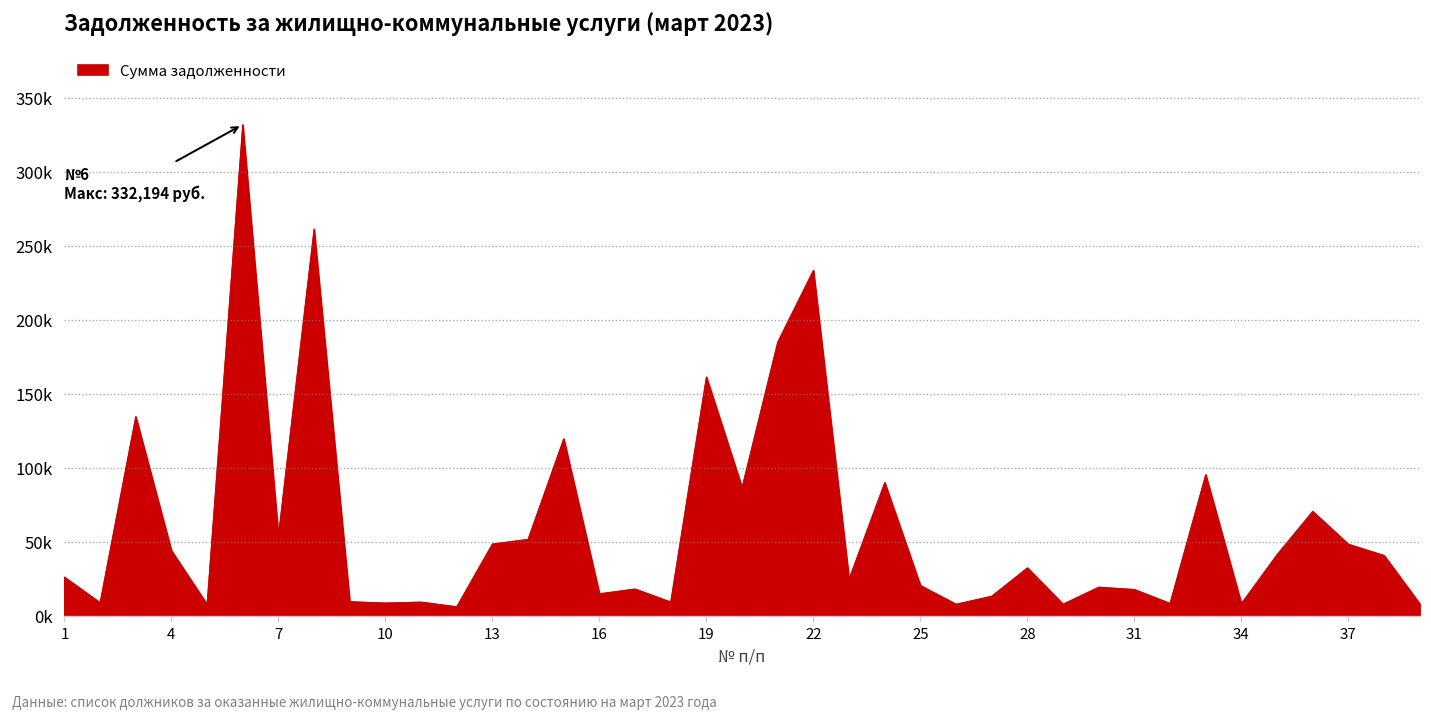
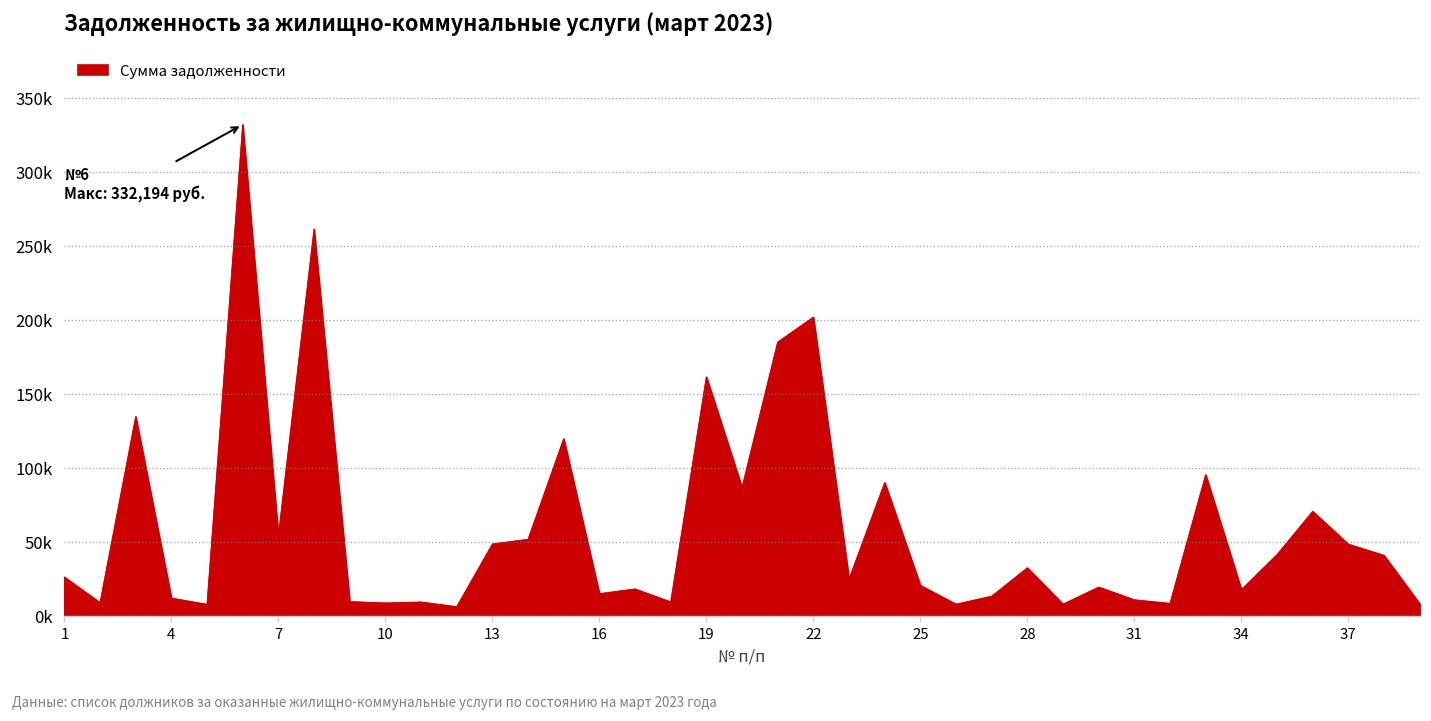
  {
    "1": 26000,
-   "4": 44000,
+   "4": 12000,
    "7": 54000,
    "10": 9000,
    "13": 49000,
    "16": 15000,
    "19": 162000,
-   "22": 234000,
+   "22": 202000,
    "25": 21000,
    "28": 33000,
-   "31": 18000,
-   "34": 9000,
+   "31": 11000,
+   "34": 18000,
    "37": 49000
  }
